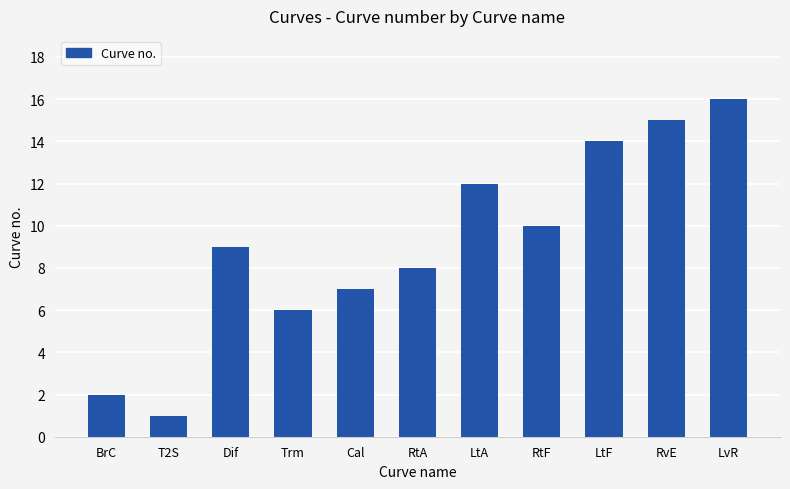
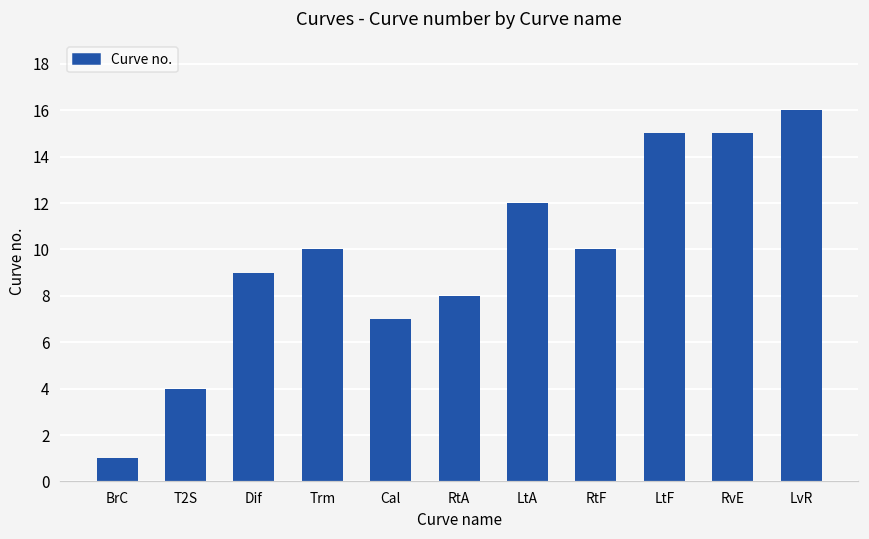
  {
-   "BrC": 2,
-   "T2S": 1,
+   "BrC": 1,
+   "T2S": 4,
    "Dif": 9,
-   "Trm": 6,
+   "Trm": 10,
    "Cal": 7,
    "RtA": 8,
    "LtA": 12,
    "RtF": 10,
-   "LtF": 14,
+   "LtF": 15,
    "RvE": 15,
    "LvR": 16
  }
